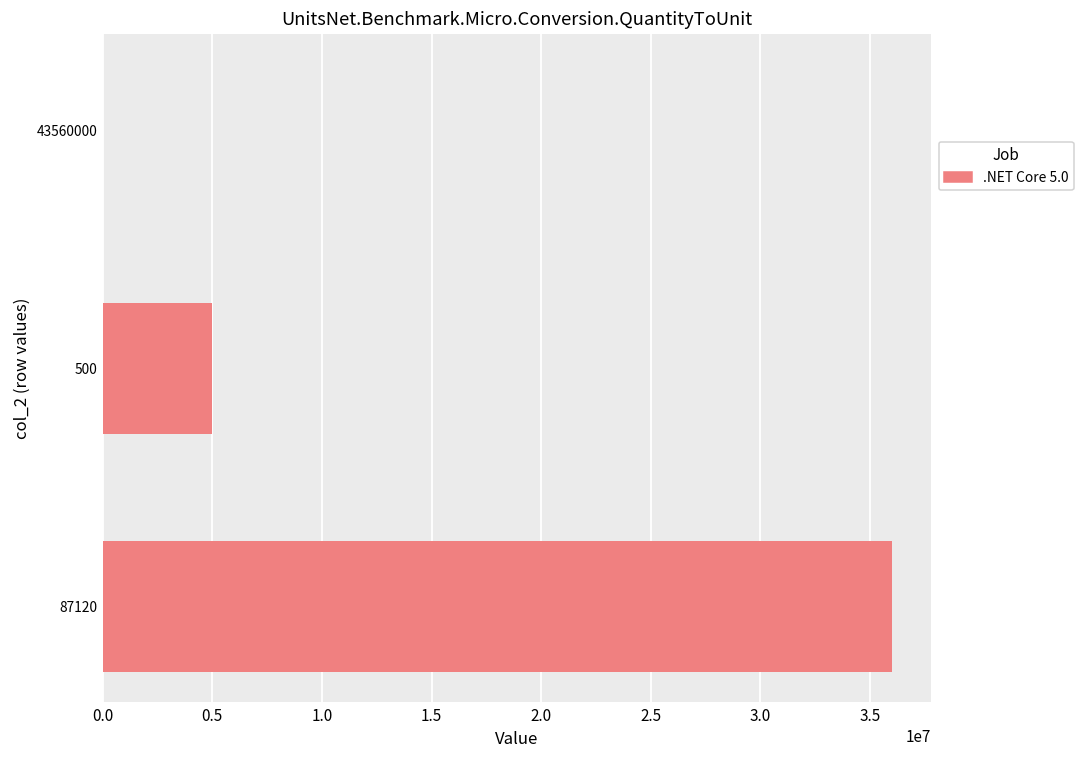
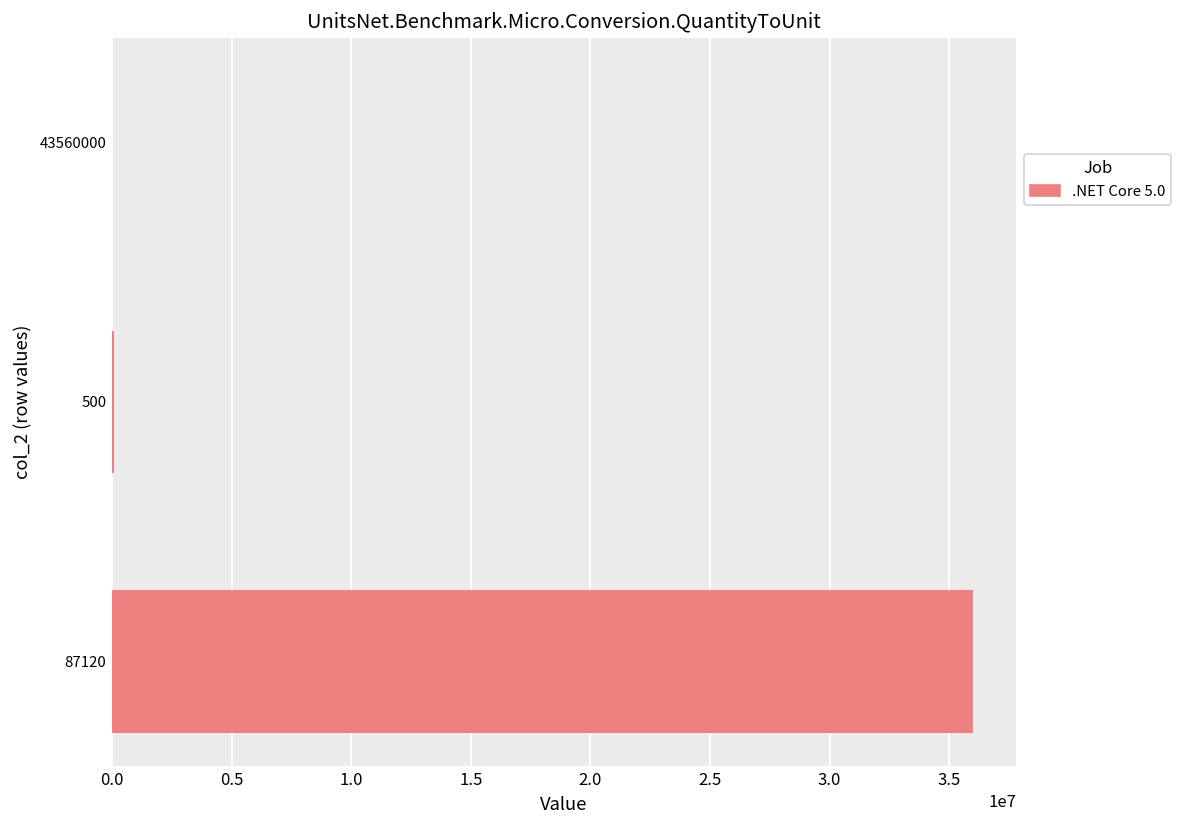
  {
-   "500": 5000000,
+   "500": 100000,
    "87120": 36000000
  }
